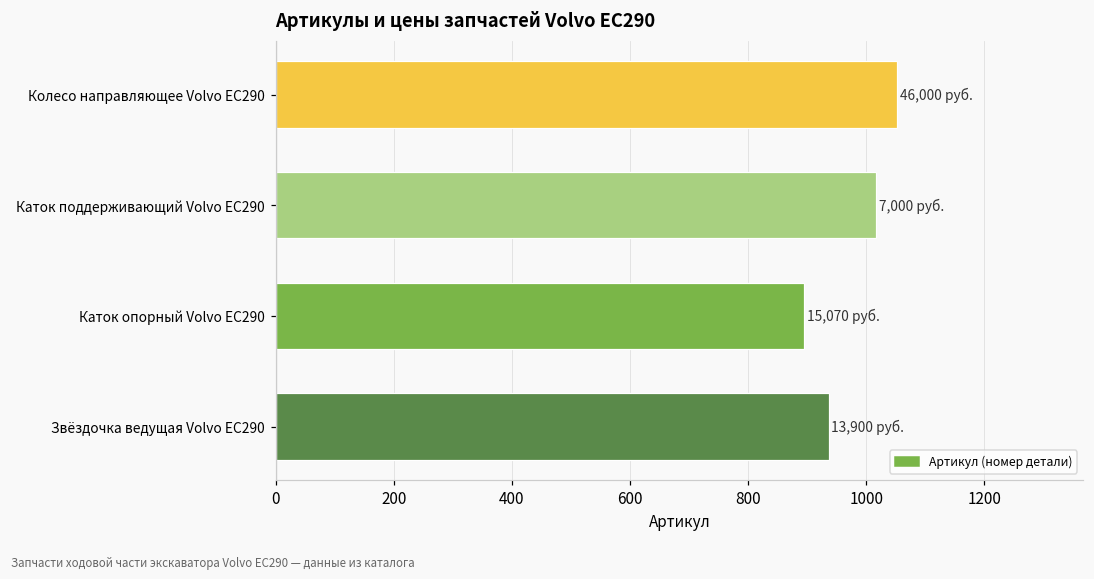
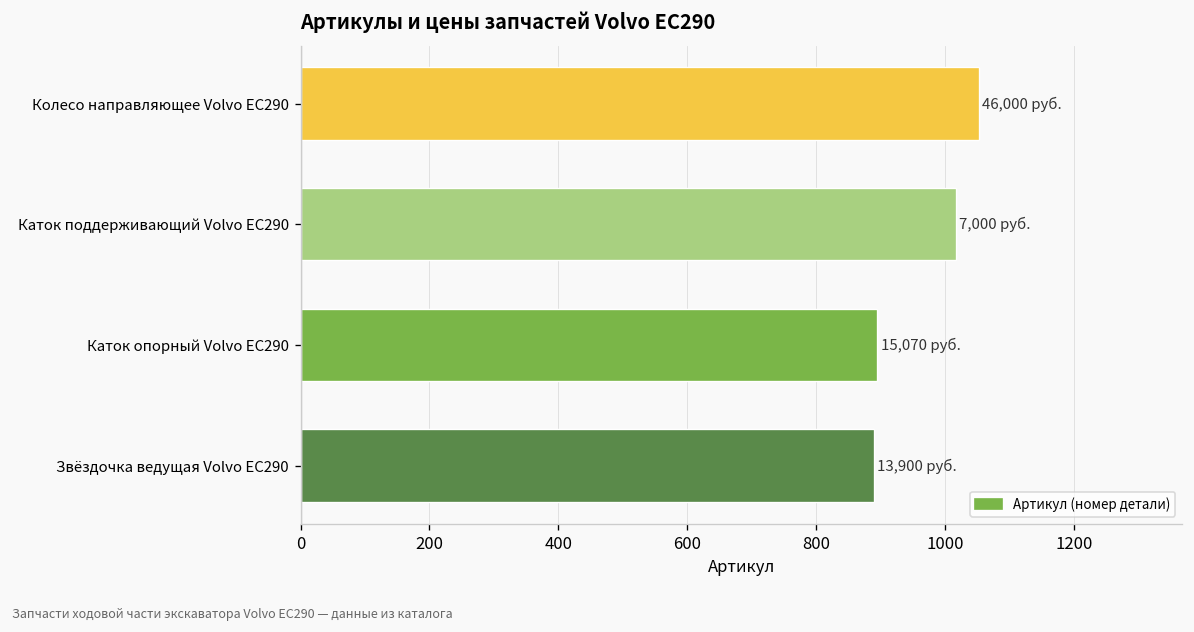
  {
-   "Звёздочка ведущая Volvo EC290": 940
+   "Звёздочка ведущая Volvo EC290": 890
  }
